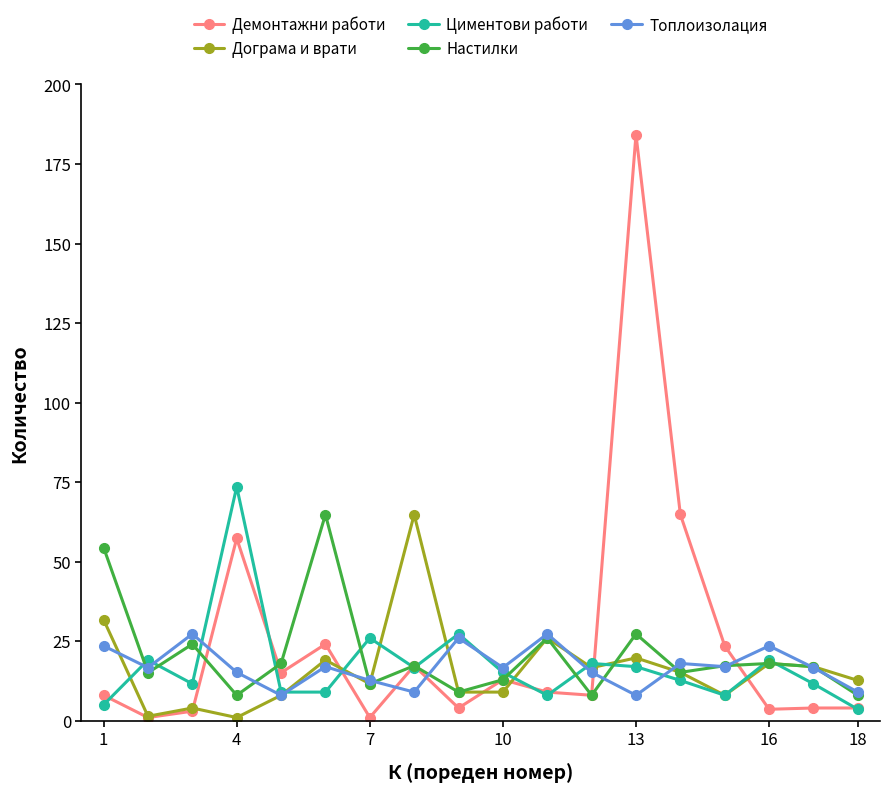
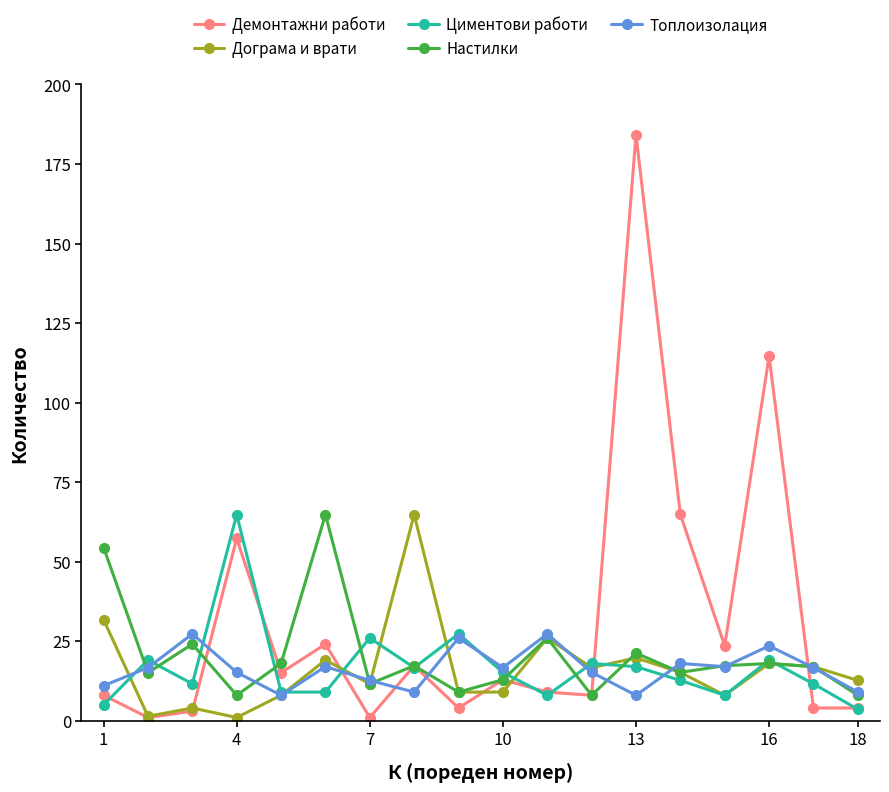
  {
    "Демонтажни работи": {
      "1": 8,
      "4": 57,
      "7": 1,
      "13": 184,
-     "16": 4
+     "16": 115
    },
    "Дограма и врати": {
      "1": 32,
      "4": 1,
      "10": 9,
      "13": 20,
      "18": 13
    },
    "Циментови работи": {
      "1": 5,
-     "4": 74,
+     "4": 65,
      "7": 26,
      "10": 15,
      "13": 17,
      "16": 19
    },
    "Настилки": {
      "1": 54,
      "4": 8,
-     "13": 27,
+     "13": 21,
      "18": 8
    },
    "Топлоизолация": {
-     "1": 24,
+     "1": 11,
      "4": 15,
      "7": 13,
      "10": 17,
      "13": 8,
      "16": 24,
      "18": 9
    }
  }
